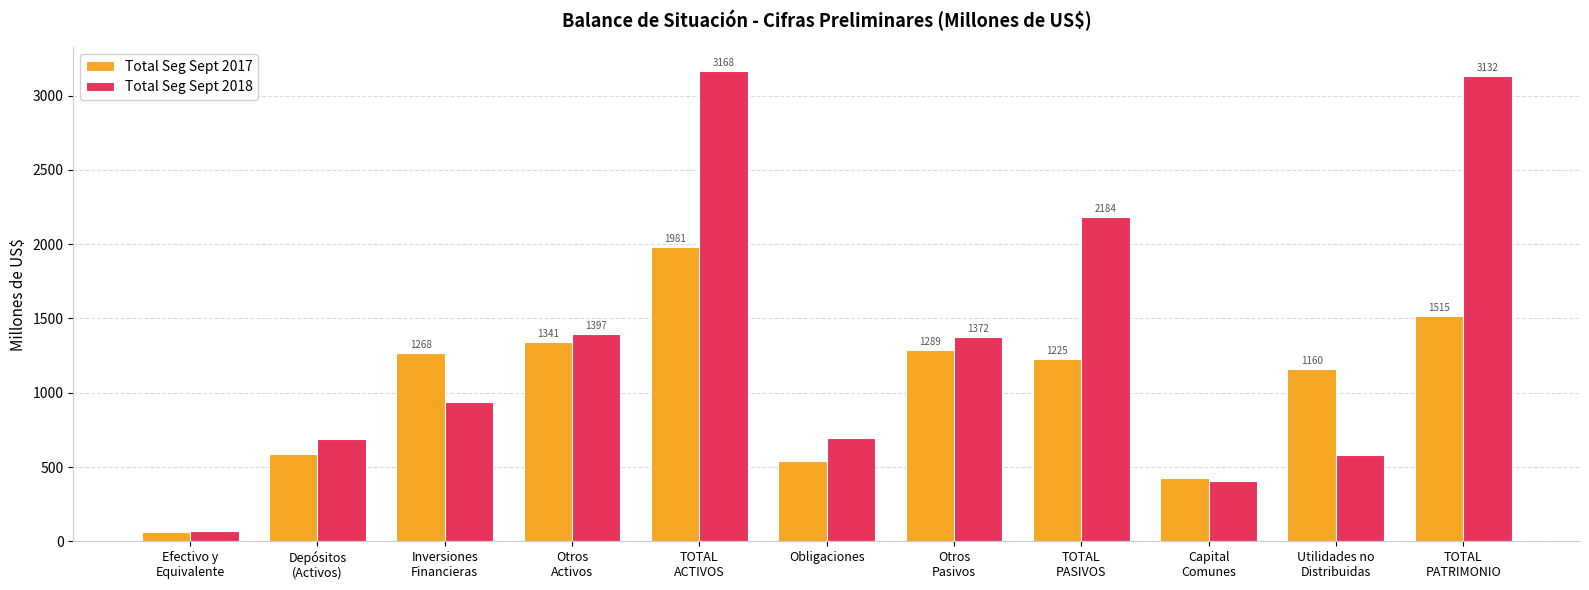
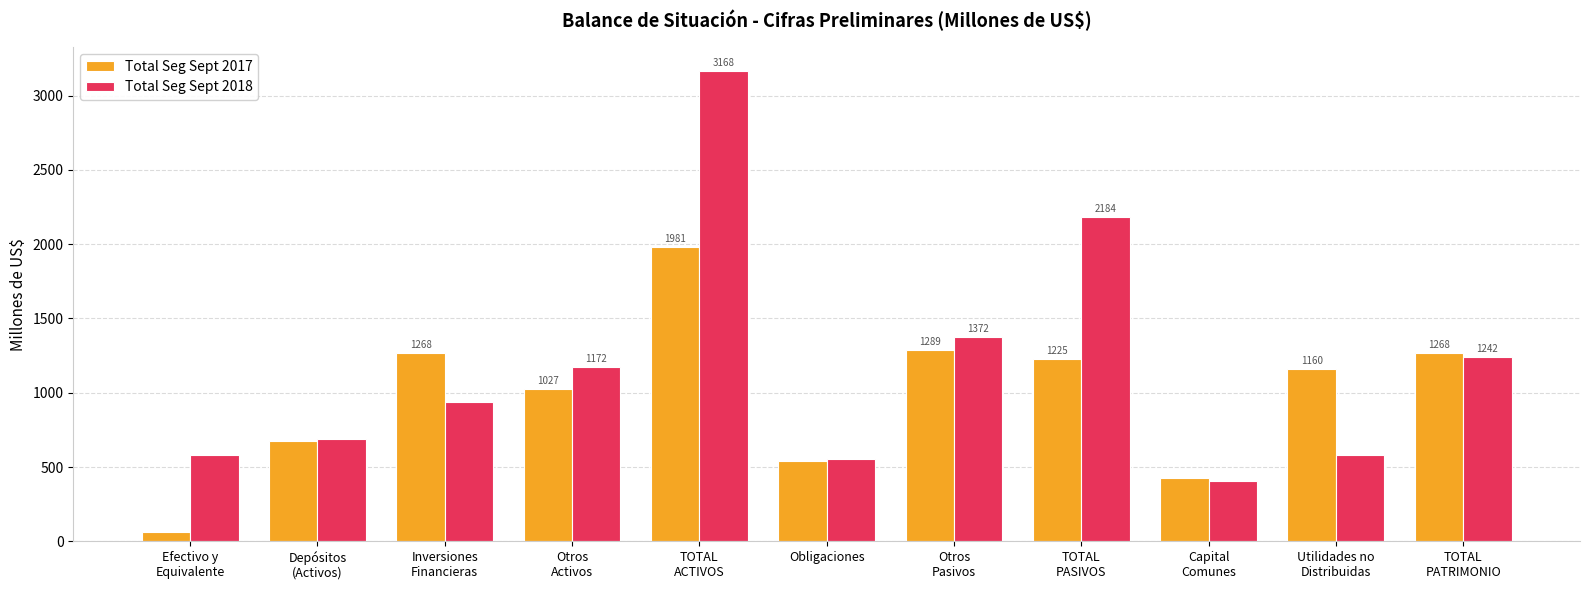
  {
    "Total Seg Sept 2017": {
-     "Depósitos (Activos)": 590,
+     "Depósitos (Activos)": 680,
      "Inversiones Financieras": 1268,
-     "Otros Activos": 1341,
+     "Otros Activos": 1027,
      "TOTAL ACTIVOS": 1981,
      "Otros Pasivos": 1289,
      "TOTAL PASIVOS": 1225,
      "Utilidades no Distribuidas": 1160,
-     "TOTAL PATRIMONIO": 1515
+     "TOTAL PATRIMONIO": 1268
    },
    "Total Seg Sept 2018": {
-     "Efectivo y Equivalente": 70,
-     "Otros Activos": 1397,
+     "Efectivo y Equivalente": 580,
+     "Otros Activos": 1172,
      "TOTAL ACTIVOS": 3168,
-     "Obligaciones": 690,
+     "Obligaciones": 550,
      "Otros Pasivos": 1372,
      "TOTAL PASIVOS": 2184,
-     "TOTAL PATRIMONIO": 3132
+     "TOTAL PATRIMONIO": 1242
    }
  }
